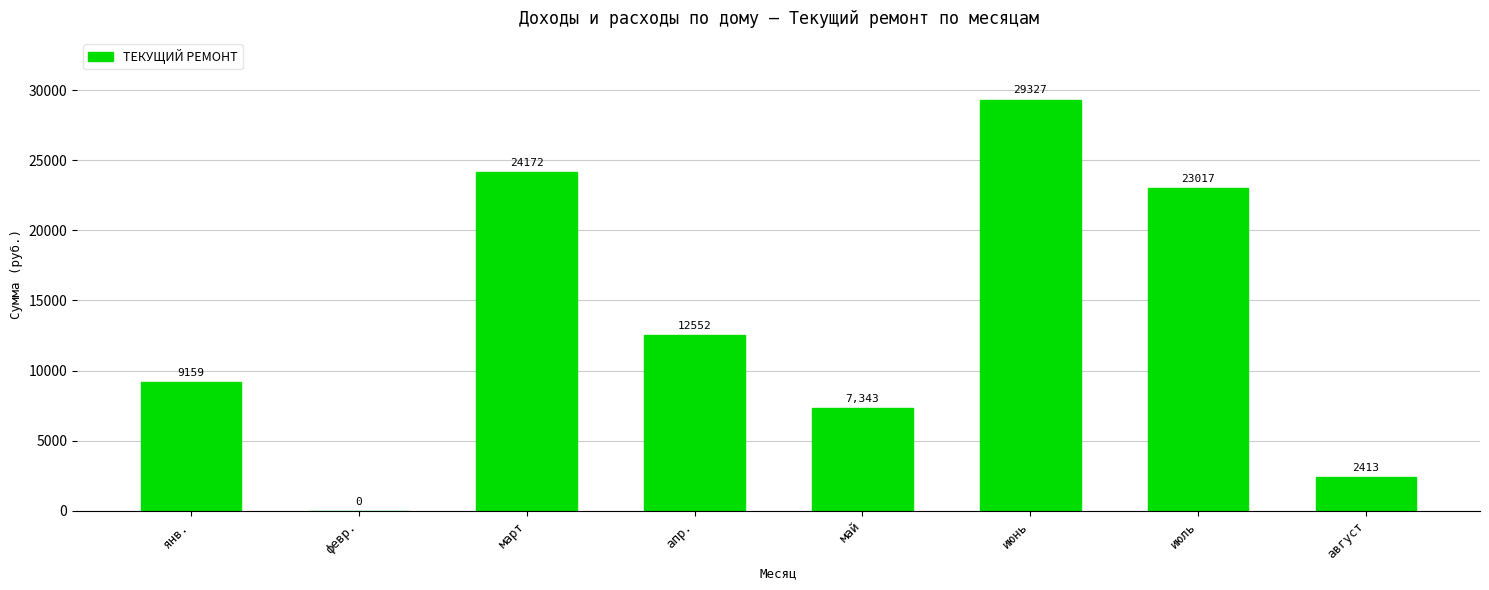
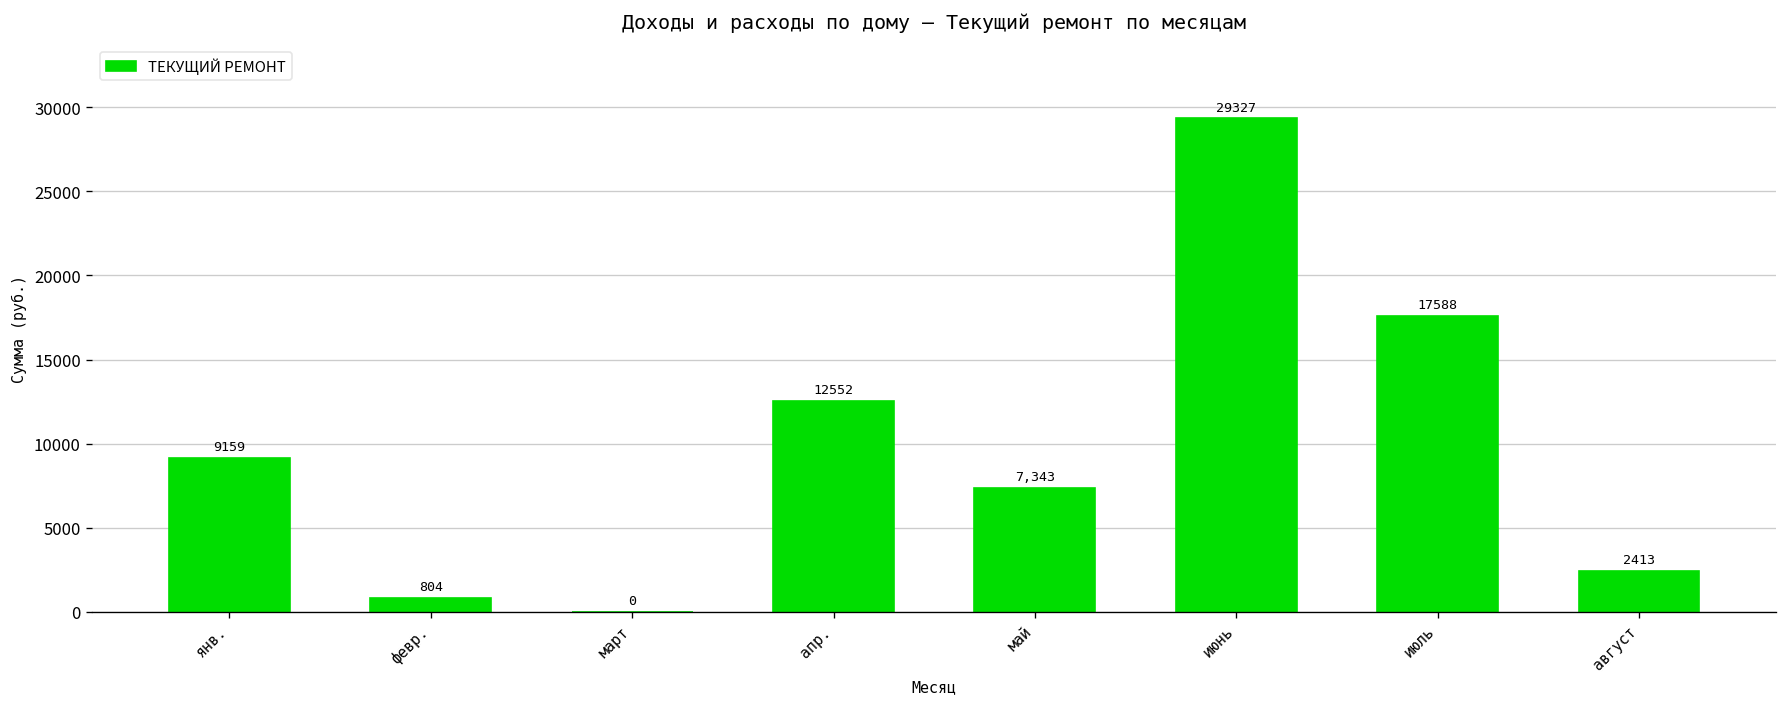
  {
    "янв.": "9159",
-   "февр.": "0",
-   "март": "24172",
+   "февр.": "804",
+   "март": "0",
    "апр.": "12552",
    "май": "7,343",
    "июнь": "29327",
-   "июль": "23017",
+   "июль": "17588",
    "август": "2413"
  }
